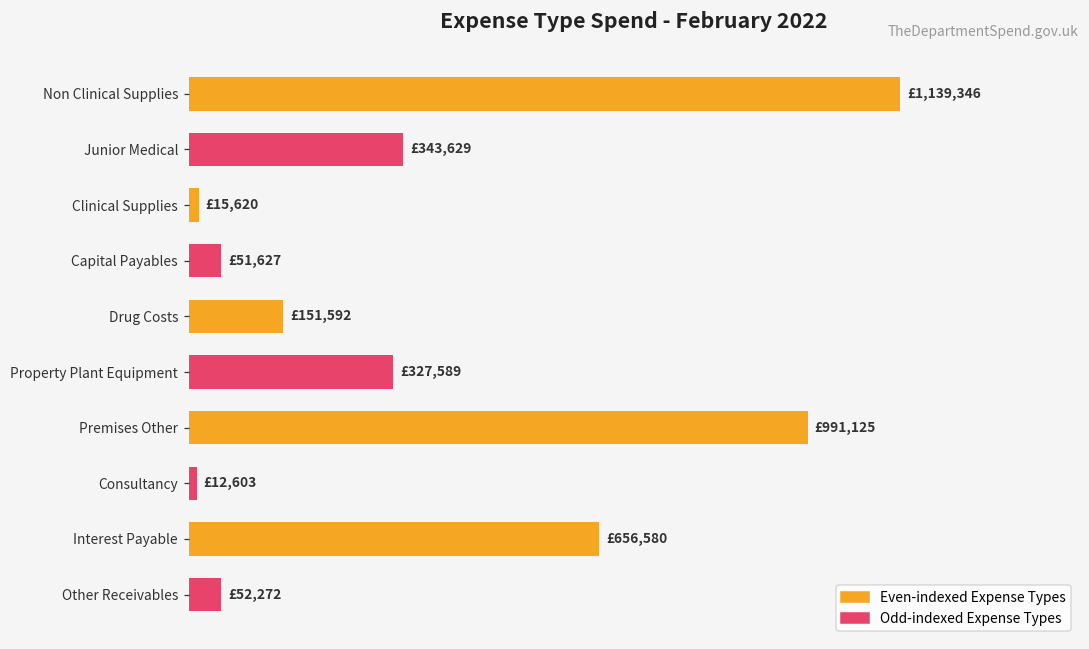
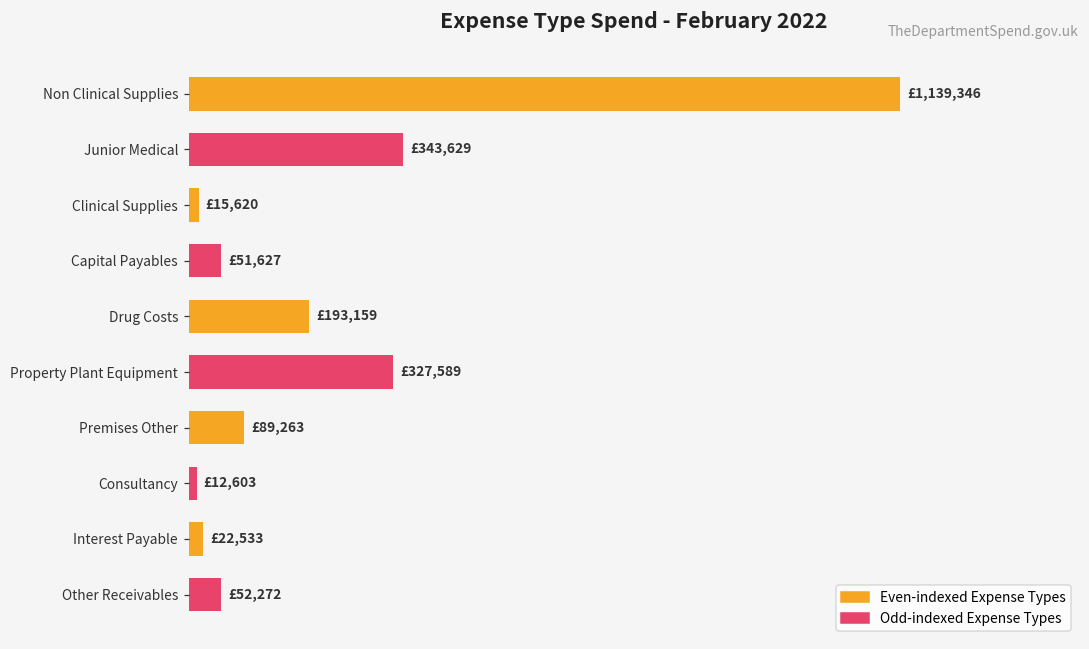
  {
    "Non Clinical Supplies": "£1,139,346",
    "Junior Medical": "£343,629",
    "Clinical Supplies": "£15,620",
    "Capital Payables": "£51,627",
-   "Drug Costs": "£151,592",
+   "Drug Costs": "£193,159",
    "Property Plant Equipment": "£327,589",
-   "Premises Other": "£991,125",
+   "Premises Other": "£89,263",
    "Consultancy": "£12,603",
-   "Interest Payable": "£656,580",
+   "Interest Payable": "£22,533",
    "Other Receivables": "£52,272"
  }
